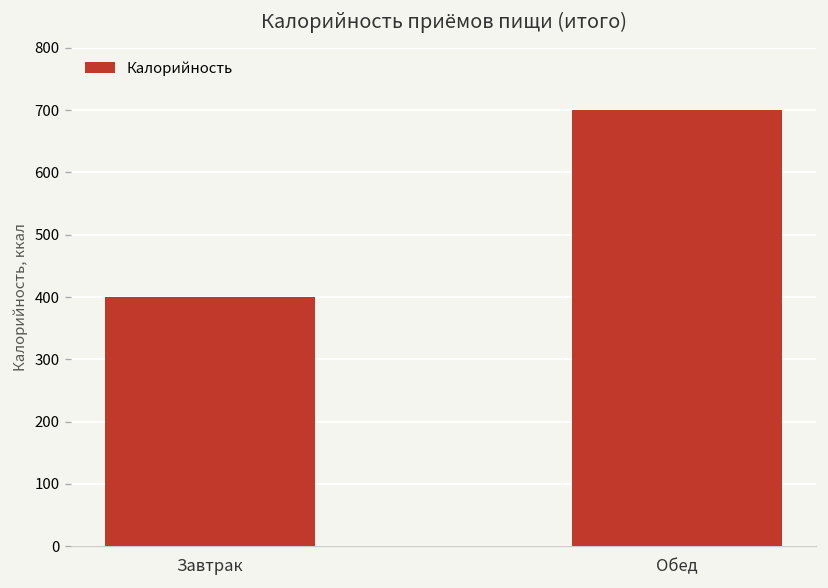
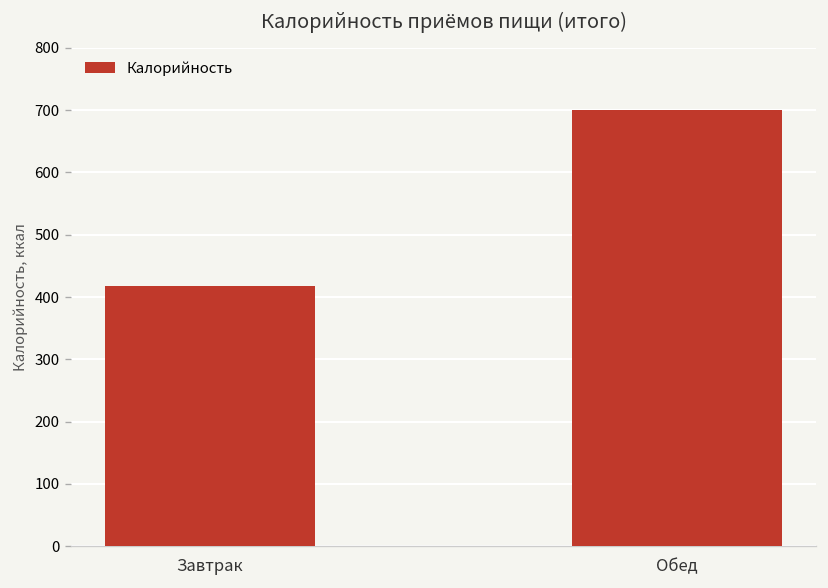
  {
-   "Завтрак": 400,
+   "Завтрак": 420,
    "Обед": 700
  }
